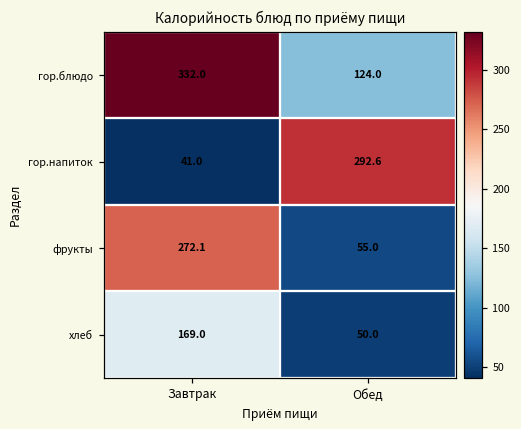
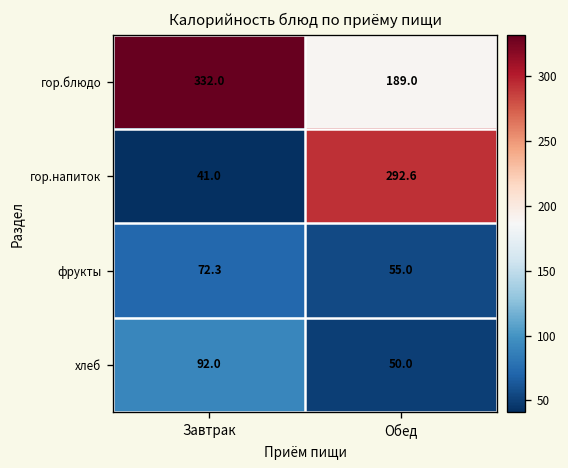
  {
    "гор.блюдо": {
      "Завтрак": 332.0,
-     "Обед": 124.0
+     "Обед": 189.0
    },
    "гор.напиток": {
      "Завтрак": 41.0,
      "Обед": 292.6
    },
    "фрукты": {
-     "Завтрак": 272.1,
+     "Завтрак": 72.3,
      "Обед": 55.0
    },
    "хлеб": {
-     "Завтрак": 169.0,
+     "Завтрак": 92.0,
      "Обед": 50.0
    }
  }
